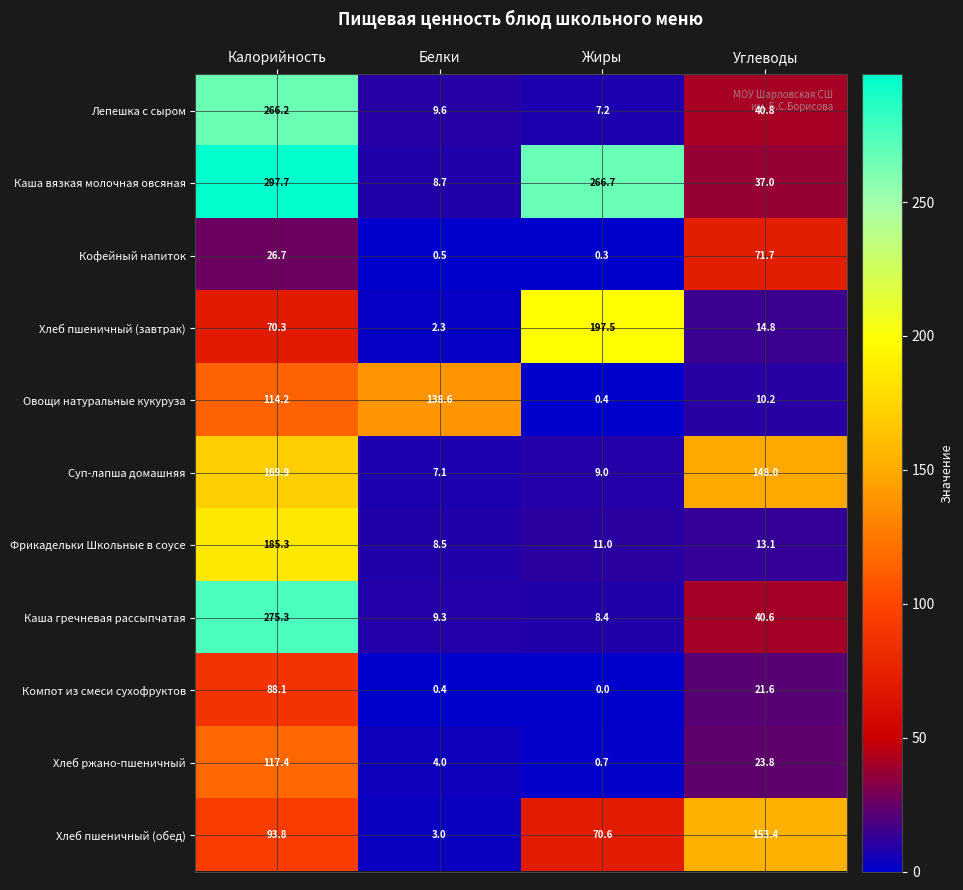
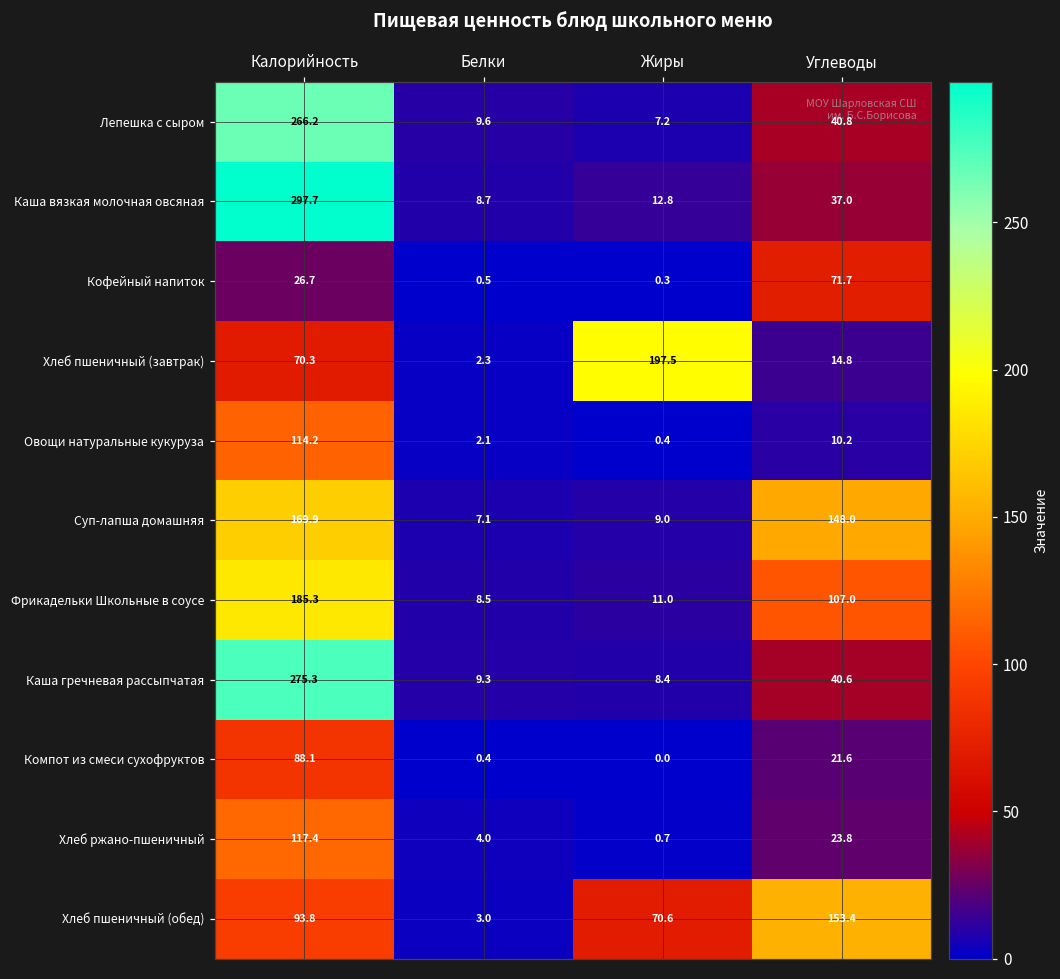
  {
    "Лепешка с сыром": {
      "Калорийность": 266.2,
      "Белки": 9.6,
      "Жиры": 7.2
    },
    "Каша вязкая молочная овсяная": {
      "Калорийность": 297.7,
      "Белки": 8.7,
-     "Жиры": 266.7,
+     "Жиры": 12.8,
      "Углеводы": 37.0
    },
    "Кофейный напиток": {
      "Калорийность": 26.7,
      "Белки": 0.5,
      "Жиры": 0.3,
      "Углеводы": 71.7
    },
    "Хлеб пшеничный (завтрак)": {
      "Калорийность": 70.3,
      "Белки": 2.3,
      "Жиры": 197.5,
      "Углеводы": 14.8
    },
    "Овощи натуральные кукуруза": {
      "Калорийность": 114.2,
-     "Белки": 138.6,
+     "Белки": 2.1,
      "Жиры": 0.4,
      "Углеводы": 10.2
    },
    "Суп-лапша домашняя": {
      "Калорийность": 169.9,
      "Белки": 7.1,
      "Жиры": 9.0,
      "Углеводы": 148.0
    },
    "Фрикадельки Школьные в соусе": {
      "Калорийность": 185.3,
      "Белки": 8.5,
      "Жиры": 11.0,
-     "Углеводы": 13.1
+     "Углеводы": 107.0
    },
    "Каша гречневая рассыпчатая": {
      "Калорийность": 275.3,
      "Белки": 9.3,
      "Жиры": 8.4,
      "Углеводы": 40.6
    },
    "Компот из смеси сухофруктов": {
      "Калорийность": 88.1,
      "Белки": 0.4,
      "Жиры": 0.0,
      "Углеводы": 21.6
    },
    "Хлеб ржано-пшеничный": {
      "Калорийность": 117.4,
      "Белки": 4.0,
      "Жиры": 0.7,
      "Углеводы": 23.8
    },
    "Хлеб пшеничный (обед)": {
      "Калорийность": 93.8,
      "Белки": 3.0,
      "Жиры": 70.6,
      "Углеводы": 153.4
    }
  }
